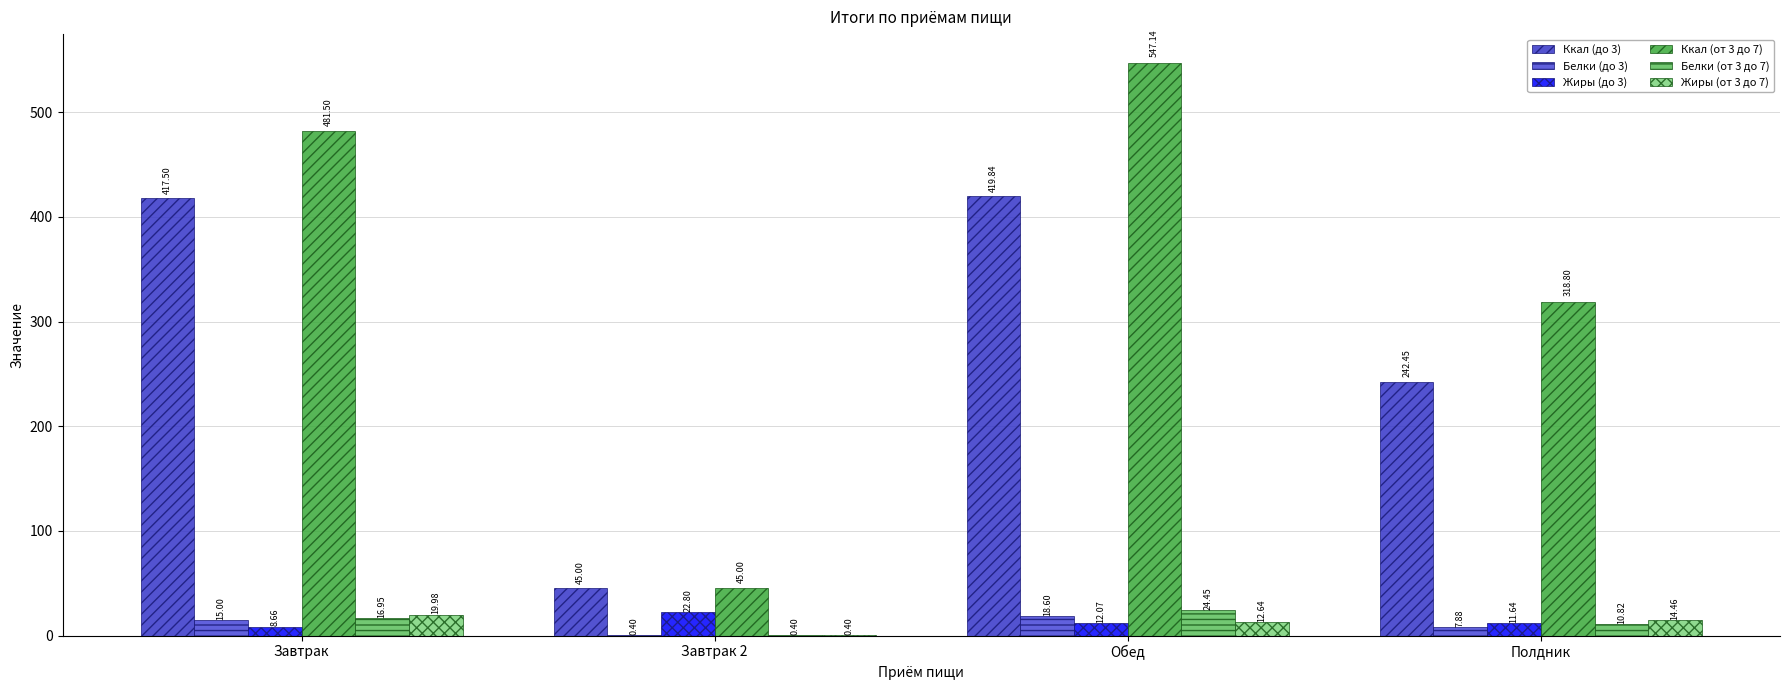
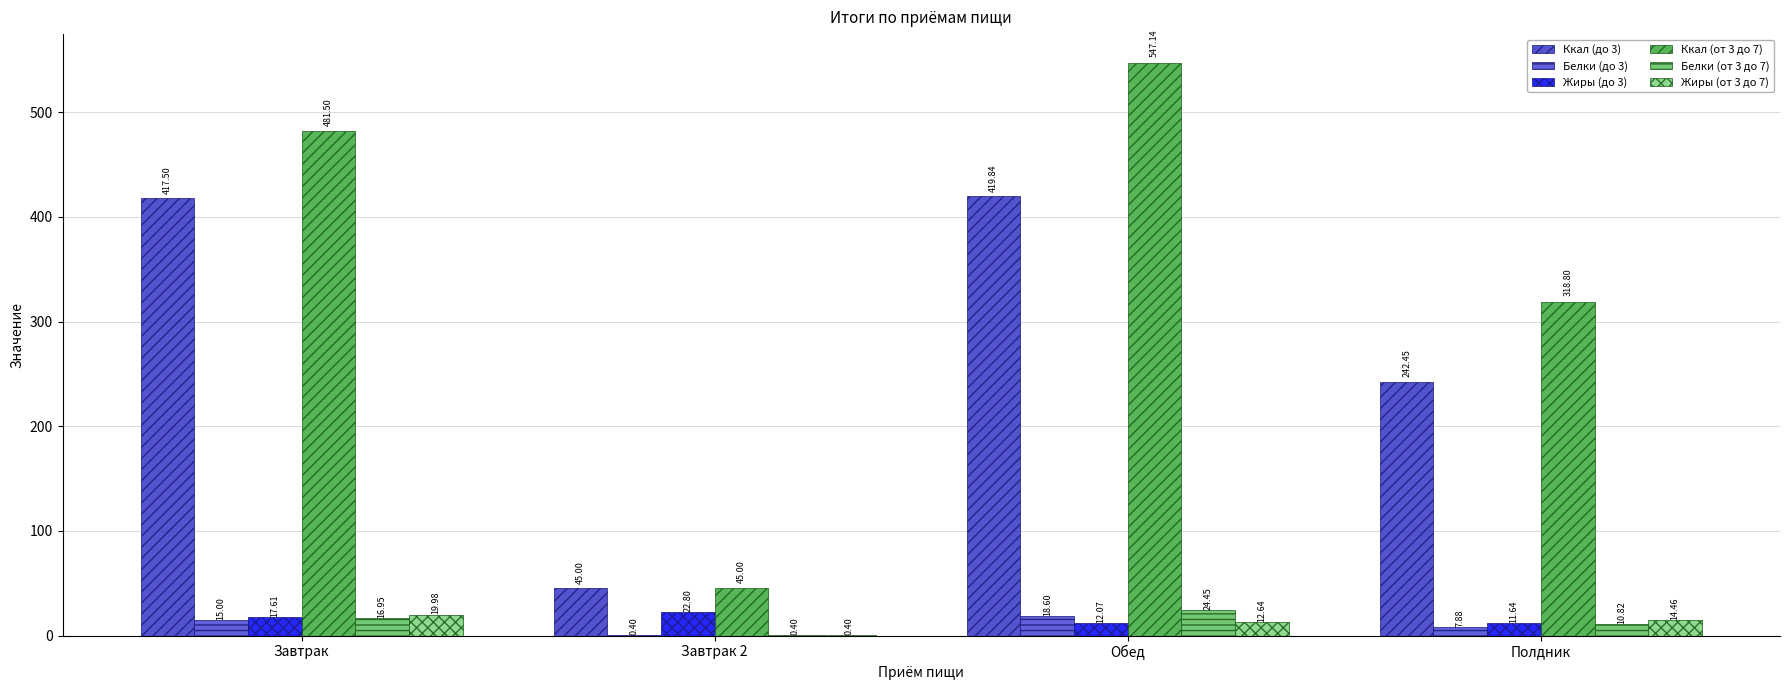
  {
    "Жиры (до 3)": {
-     "Завтрак": 8.66,
+     "Завтрак": 17.61,
      "Завтрак 2": 22.80,
      "Обед": 12.07,
      "Полдник": 11.64
    }
  }
